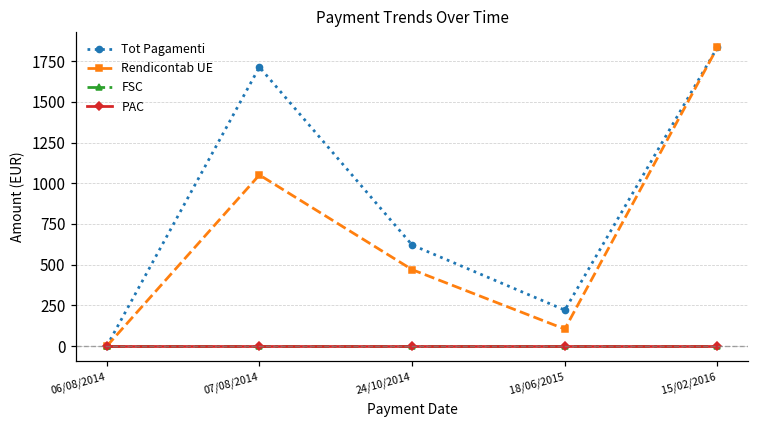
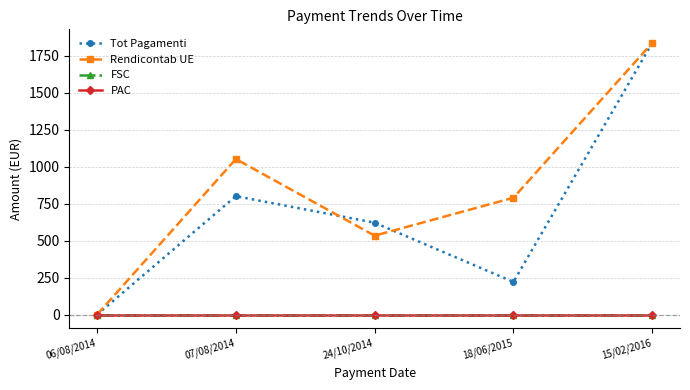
  {
    "Tot Pagamenti": {
-     "07/08/2014": 1710,
+     "07/08/2014": 800,
      "24/10/2014": 620,
      "18/06/2015": 220
    },
    "Rendicontab UE": {
      "07/08/2014": 1050,
-     "24/10/2014": 470,
-     "18/06/2015": 110
+     "24/10/2014": 530,
+     "18/06/2015": 790
    },
    "PAC": {
      "07/08/2014": 0,
      "24/10/2014": 0,
      "18/06/2015": 0,
      "15/02/2016": 0
    }
  }
